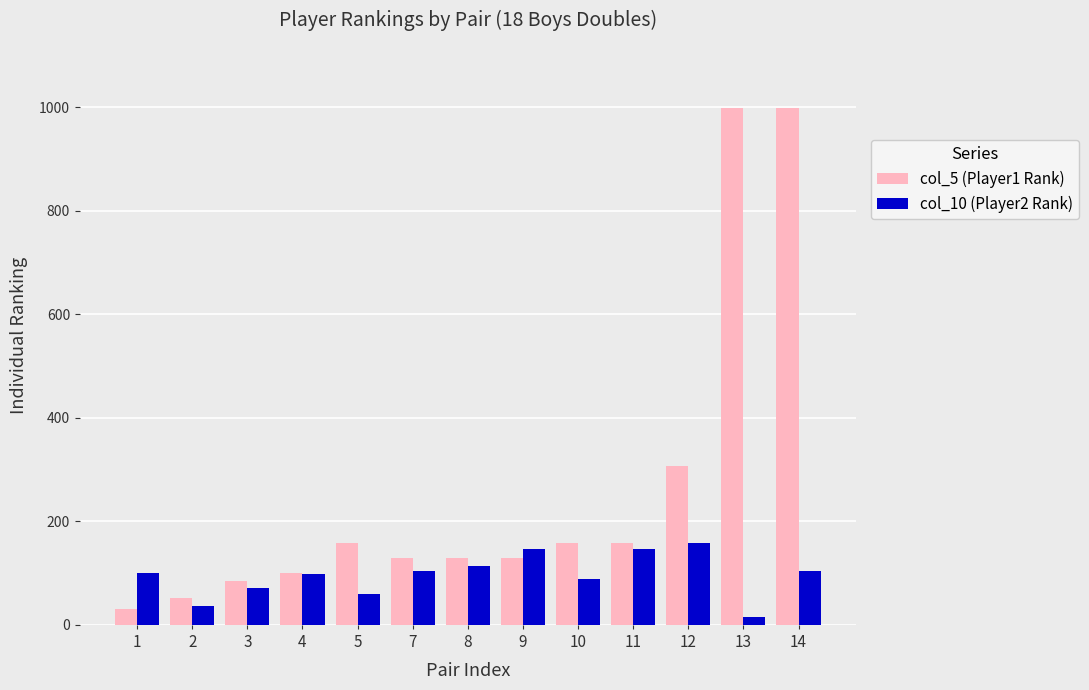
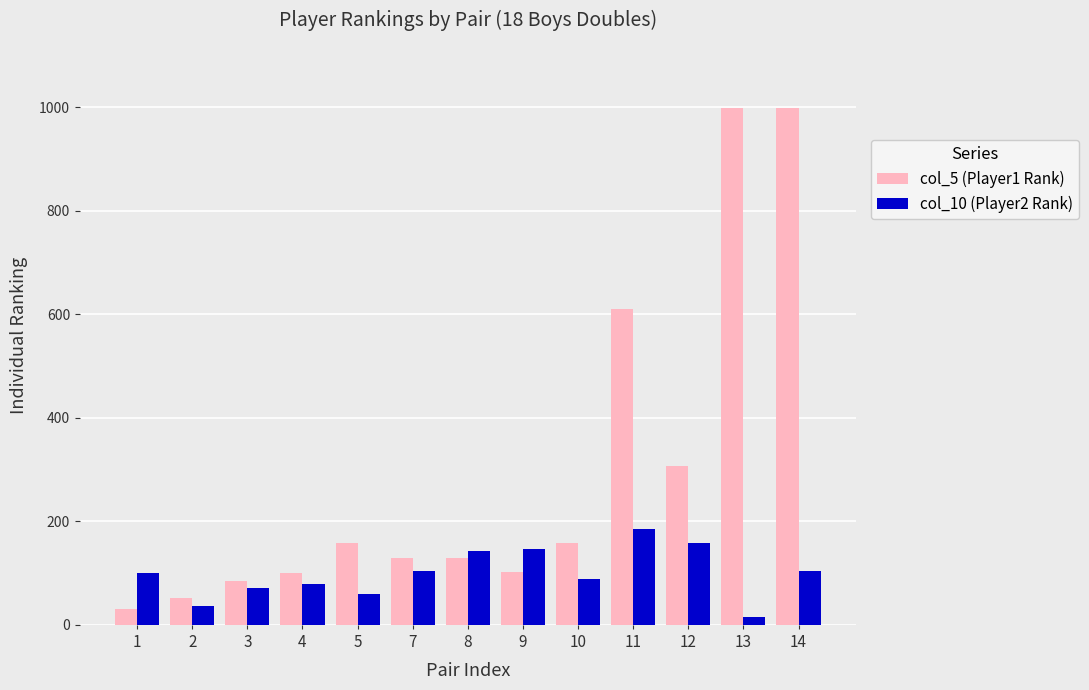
  {
    "col_5 (Player1 Rank)": {
      "1": 30,
      "2": 50,
      "3": 80,
      "4": 100,
      "5": 160,
      "7": 130,
      "8": 130,
-     "9": 130,
+     "9": 100,
      "10": 160,
-     "11": 160,
+     "11": 610,
      "12": 310,
      "13": 1000,
      "14": 1000
    },
    "col_10 (Player2 Rank)": {
      "1": 100,
      "2": 40,
      "3": 70,
-     "4": 100,
+     "4": 80,
      "5": 60,
      "7": 100,
-     "8": 110,
+     "8": 140,
      "9": 150,
      "10": 90,
-     "11": 150,
+     "11": 190,
      "12": 160,
      "13": 20,
      "14": 100
    }
  }
